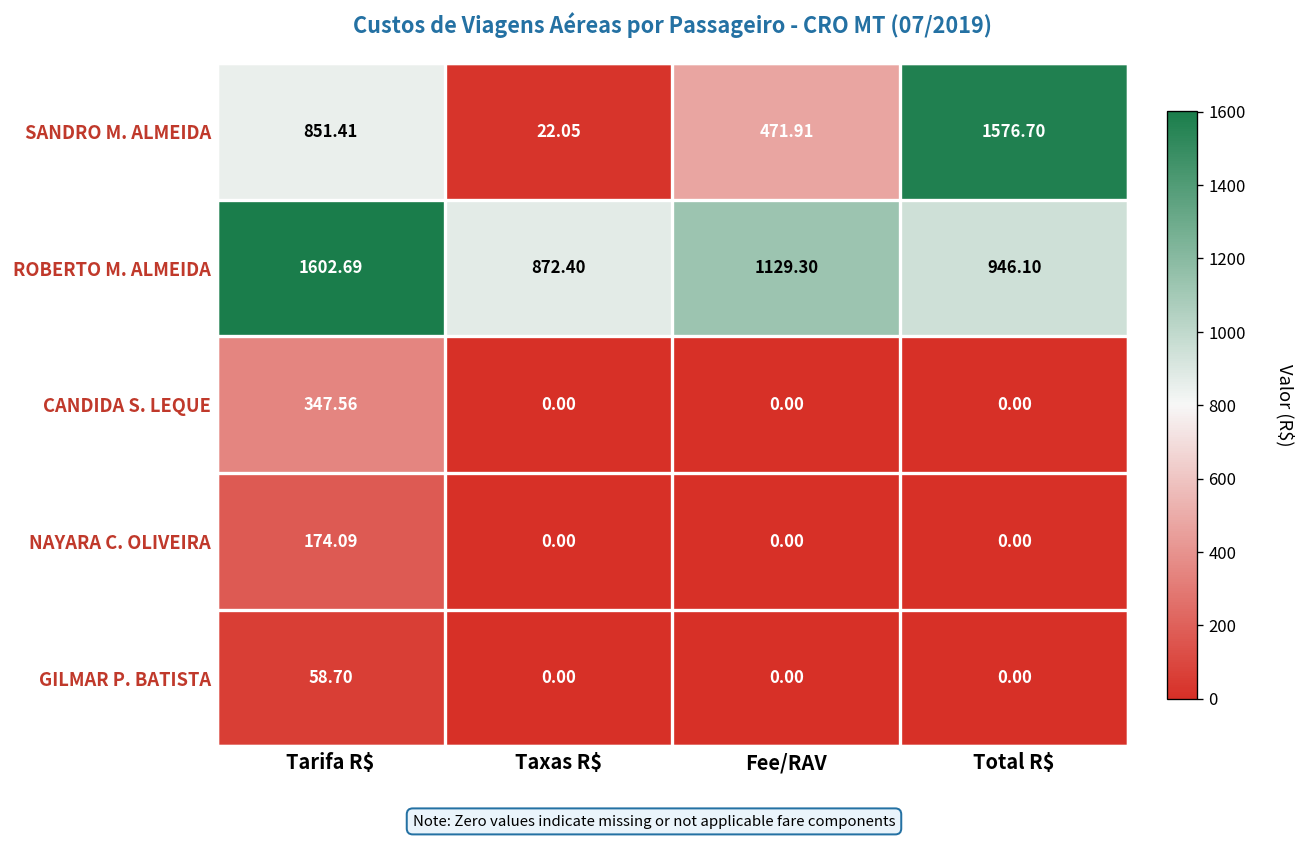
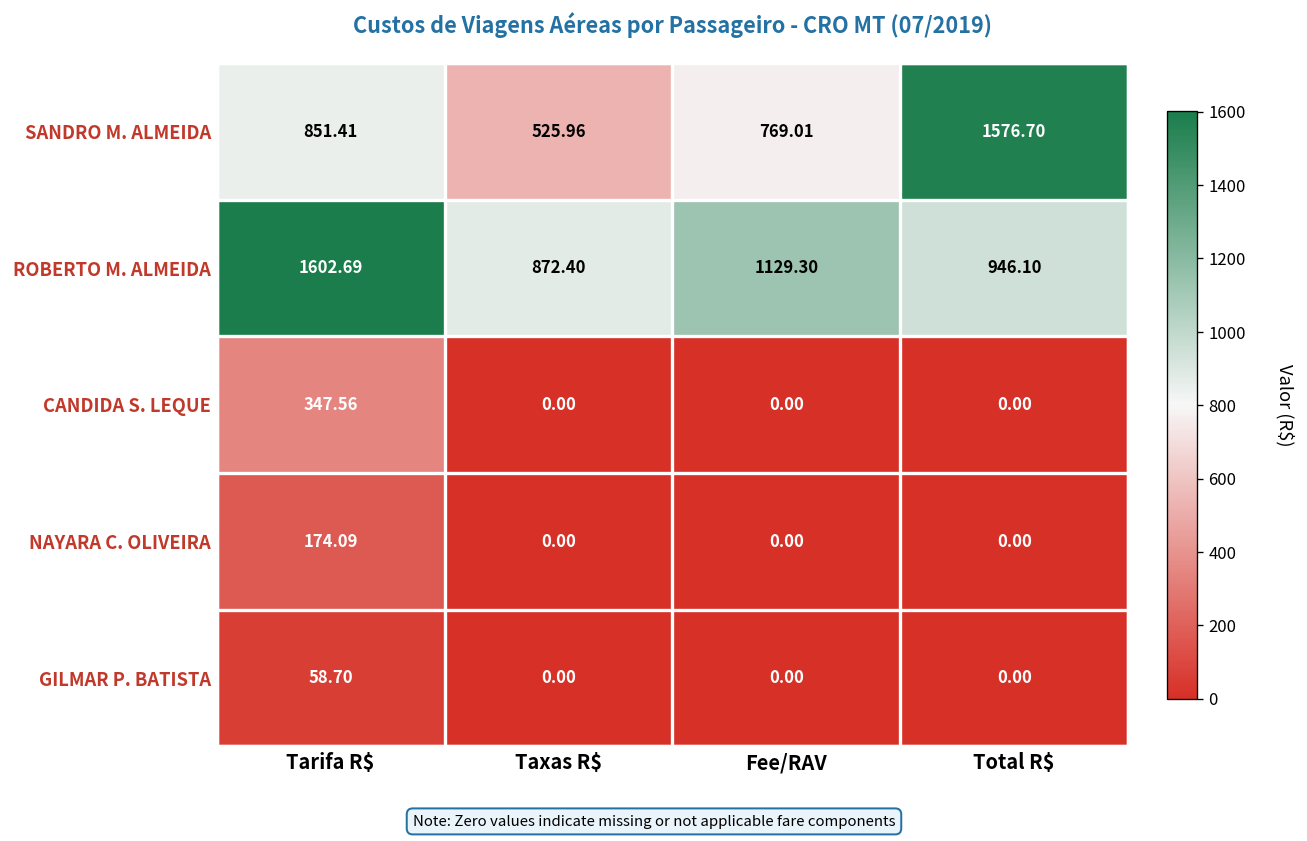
  {
    "SANDRO M. ALMEIDA": {
      "Tarifa R$": 851.41,
-     "Taxas R$": 22.05,
-     "Fee/RAV": 471.91,
+     "Taxas R$": 525.96,
+     "Fee/RAV": 769.01,
      "Total R$": 1576.70
    },
    "ROBERTO M. ALMEIDA": {
      "Tarifa R$": 1602.69,
      "Taxas R$": 872.40,
      "Fee/RAV": 1129.30,
      "Total R$": 946.10
    },
    "CANDIDA S. LEQUE": {
      "Tarifa R$": 347.56,
      "Taxas R$": 0.00,
      "Fee/RAV": 0.00,
      "Total R$": 0.00
    },
    "NAYARA C. OLIVEIRA": {
      "Tarifa R$": 174.09,
      "Taxas R$": 0.00,
      "Fee/RAV": 0.00,
      "Total R$": 0.00
    },
    "GILMAR P. BATISTA": {
      "Tarifa R$": 58.70,
      "Taxas R$": 0.00,
      "Fee/RAV": 0.00,
      "Total R$": 0.00
    }
  }
